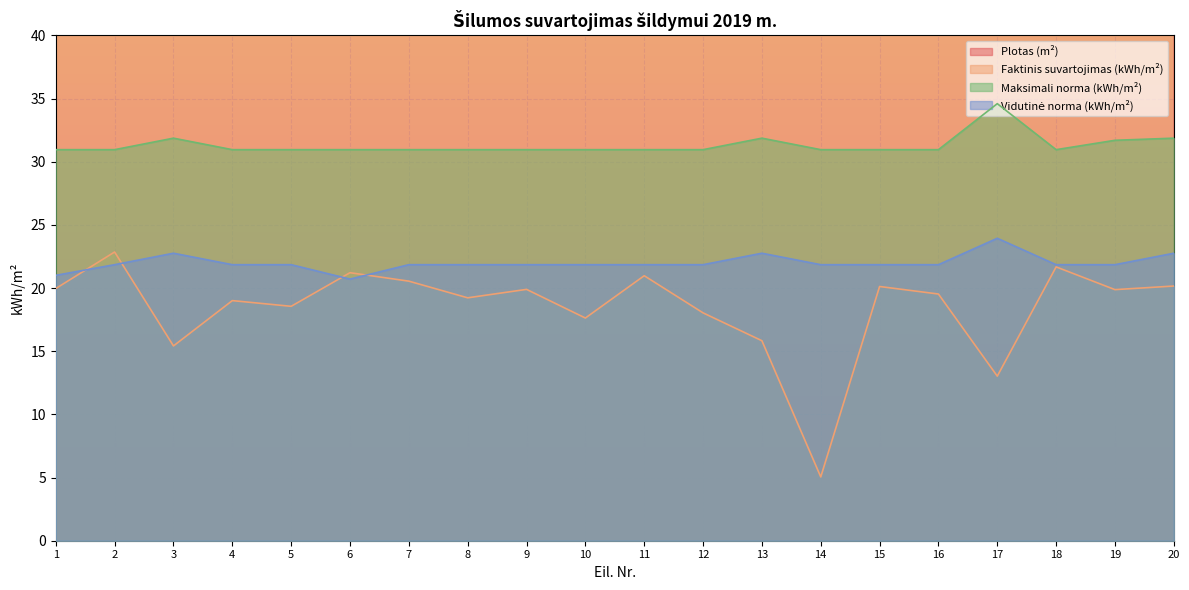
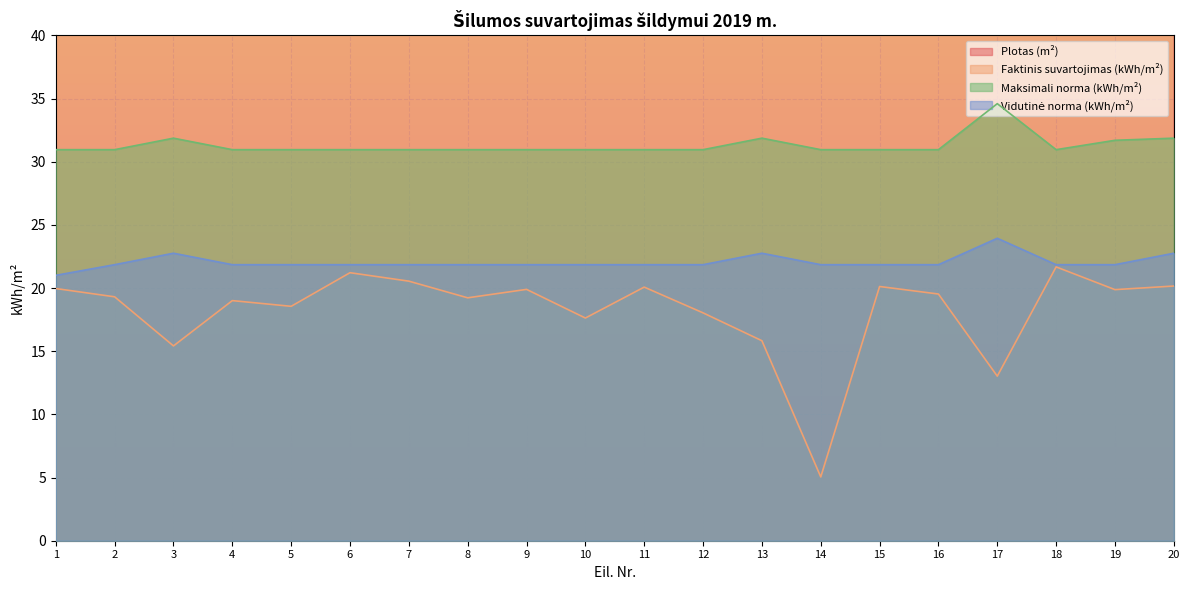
  {
    "Faktinis suvartojimas (kWh/m²)": {
      "1": 20.0,
-     "2": 22.9,
+     "2": 19.3,
      "3": 15.4,
      "4": 19.0,
      "5": 18.6,
      "6": 21.2,
      "7": 20.5,
      "8": 19.2,
      "9": 19.9,
      "10": 17.6,
-     "11": 21.0,
+     "11": 20.1,
      "12": 18.0,
      "13": 15.8,
      "14": 5.1,
      "15": 20.1,
      "16": 19.5,
      "17": 13.0,
      "19": 19.9,
      "20": 20.2
    },
    "Maksimali norma (kWh/m²)": {
      "1": 31.0,
      "2": 31.0,
      "3": 31.9,
      "4": 31.0,
      "5": 31.0,
      "6": 31.0,
      "7": 31.0,
      "8": 31.0,
      "9": 31.0,
      "10": 31.0,
      "11": 31.0,
      "12": 31.0,
      "13": 31.9,
      "14": 31.0,
      "15": 31.0,
      "16": 31.0,
      "18": 31.0,
      "19": 31.7,
      "20": 31.9
    },
    "Vidutinė norma (kWh/m²)": {
      "1": 21.0,
      "2": 21.8,
      "3": 22.8,
      "4": 21.8,
      "5": 21.8,
-     "6": 20.7,
+     "6": 21.8,
      "7": 21.8,
      "8": 21.8,
      "9": 21.8,
      "10": 21.8,
      "11": 21.8,
      "12": 21.8,
      "13": 22.8,
      "14": 21.8,
      "15": 21.8,
      "16": 21.8,
      "17": 23.9,
      "19": 21.8,
      "20": 22.8
    }
  }
